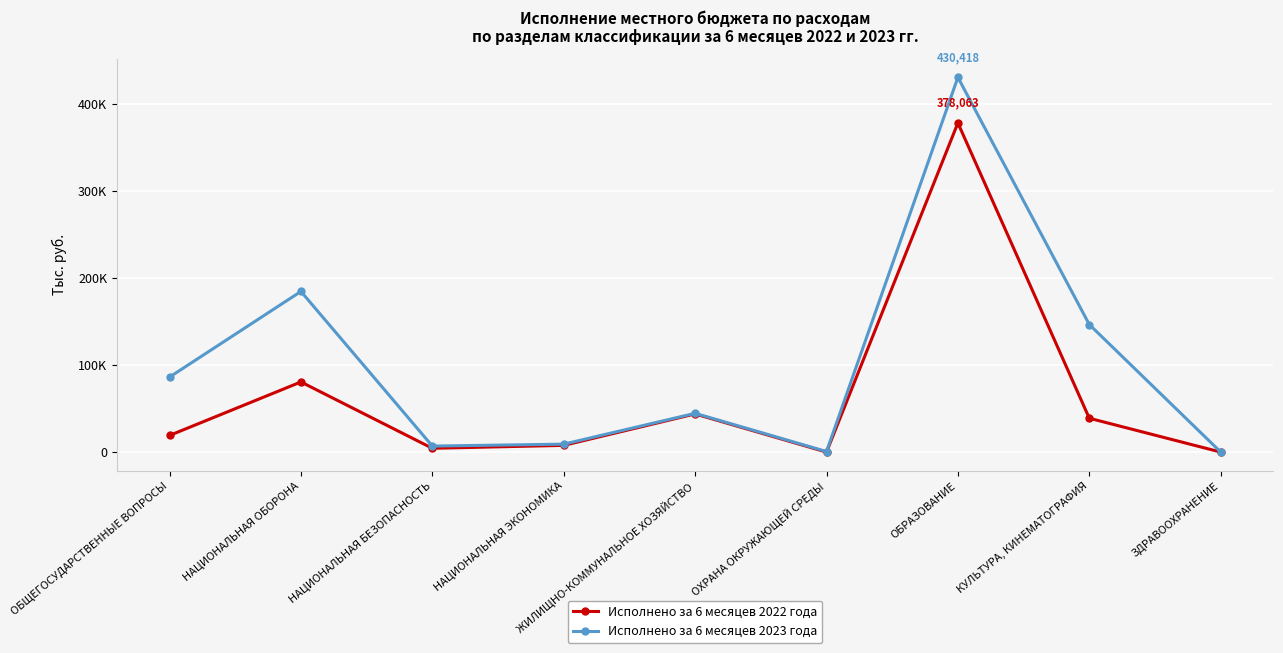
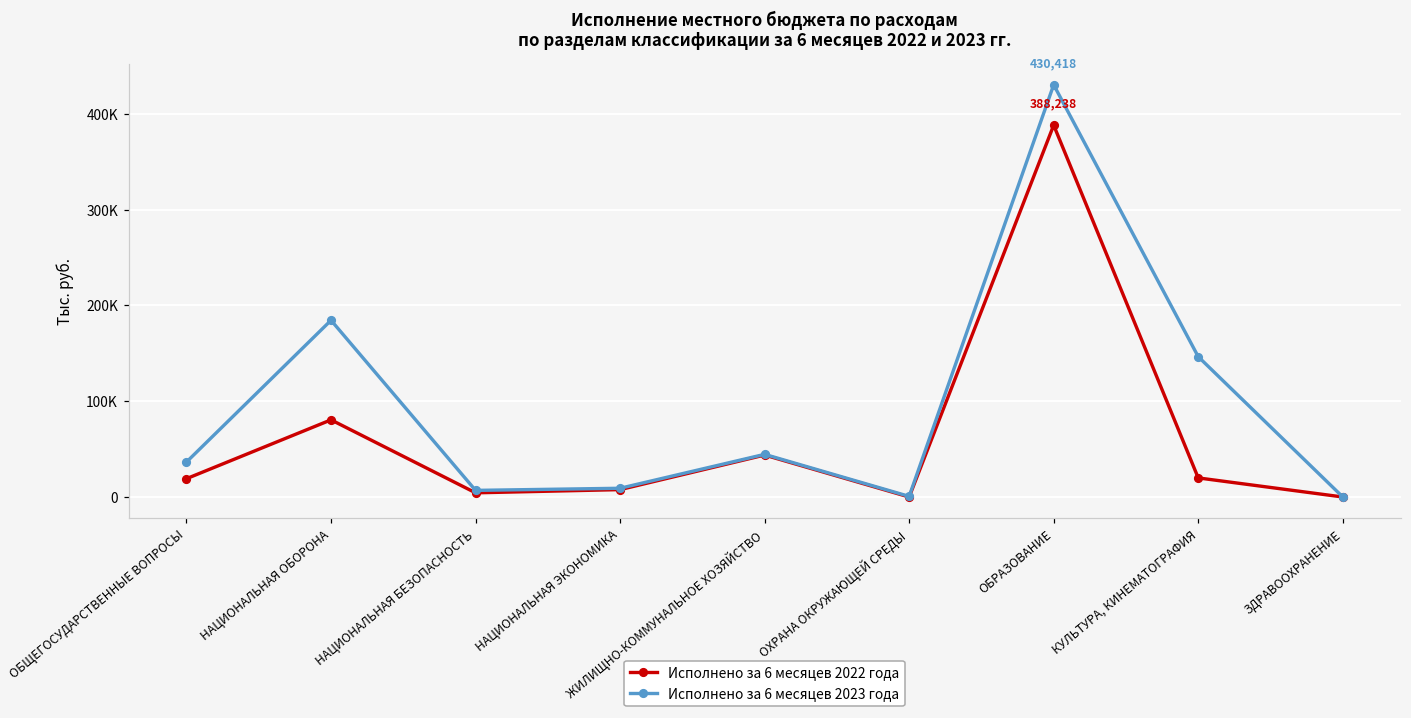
  {
    "Исполнено за 6 месяцев 2022 года": {
-     "ОБРАЗОВАНИЕ": "378,063",
-     "КУЛЬТУРА, КИНЕМАТОГРАФИЯ": "40000"
+     "ОБРАЗОВАНИЕ": "388,238",
+     "КУЛЬТУРА, КИНЕМАТОГРАФИЯ": "20000"
    },
    "Исполнено за 6 месяцев 2023 года": {
-     "ОБЩЕГОСУДАРСТВЕННЫЕ ВОПРОСЫ": "90000",
+     "ОБЩЕГОСУДАРСТВЕННЫЕ ВОПРОСЫ": "40000",
      "НАЦИОНАЛЬНАЯ ОБОРОНА": "180000",
      "КУЛЬТУРА, КИНЕМАТОГРАФИЯ": "150000"
    }
  }
